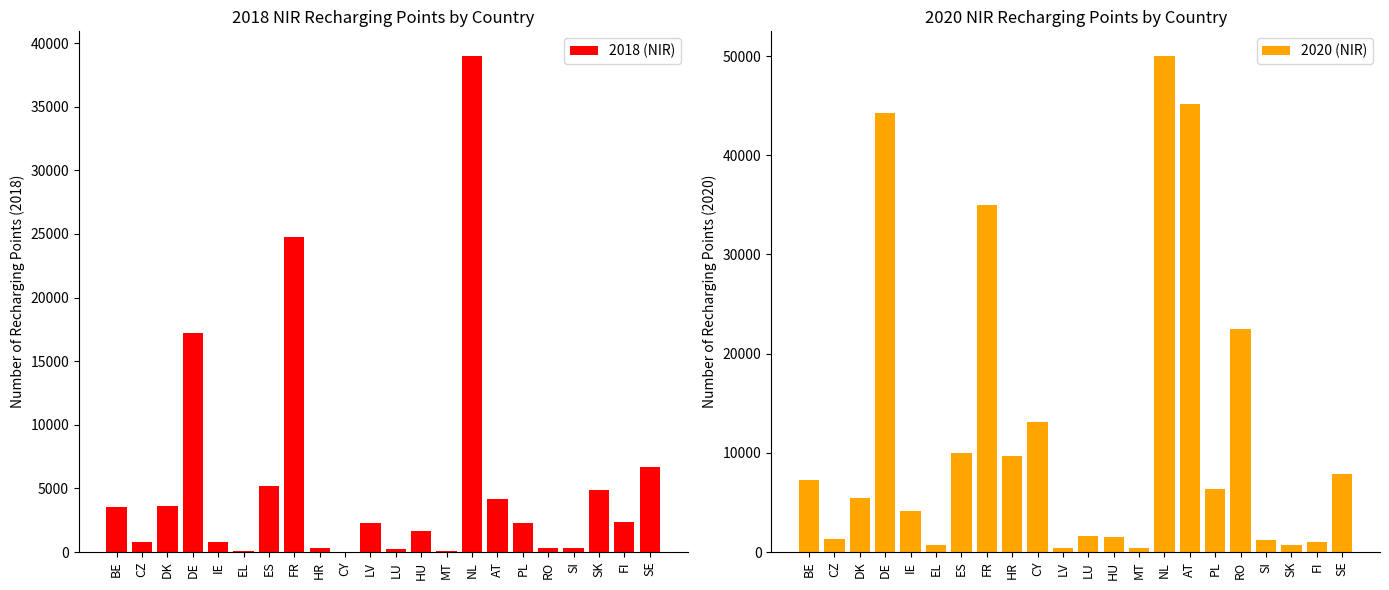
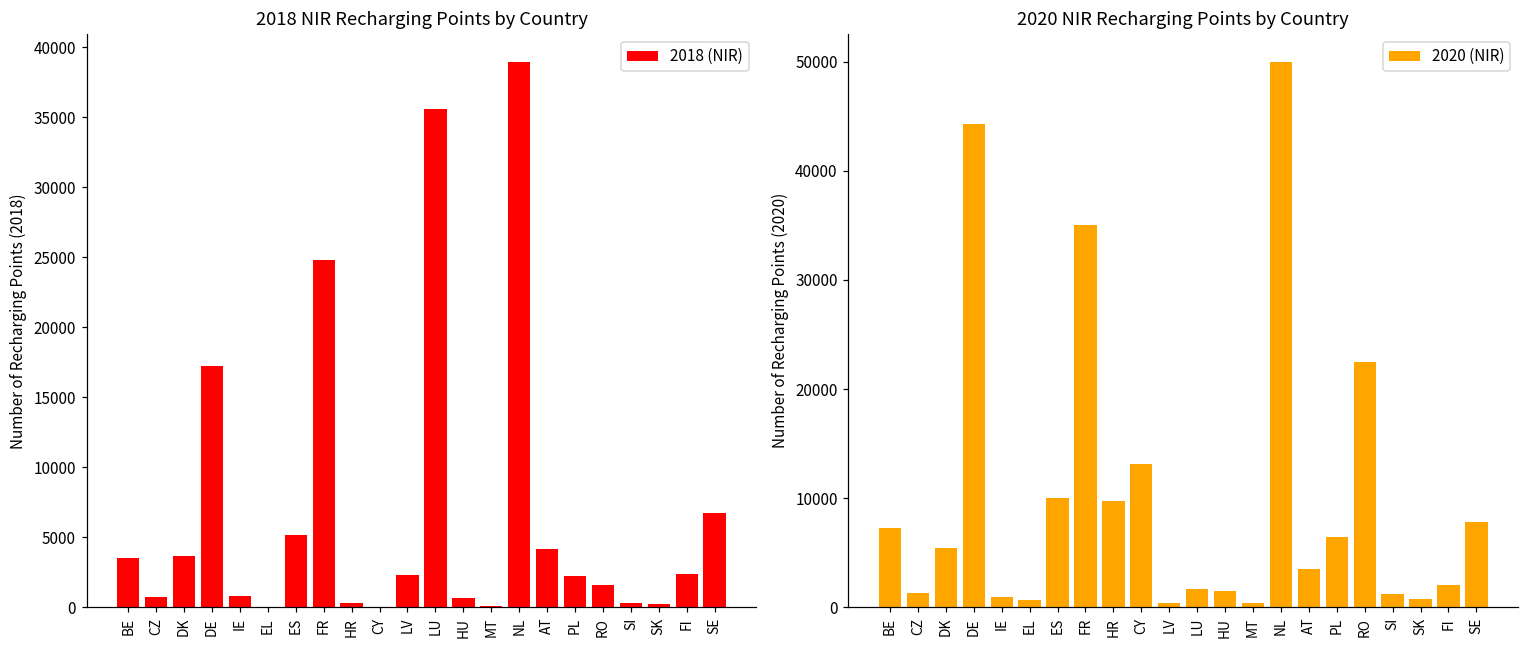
  {
    "2018 NIR Recharging Points by Country": {
      "BE": 3500,
      "CZ": 700,
      "DK": 3600,
      "DE": 17200,
      "IE": 800,
      "ES": 5200,
      "FR": 24800,
      "HR": 300,
      "LV": 2300,
-     "LU": 200,
-     "HU": 1700,
+     "LU": 35600,
+     "HU": 700,
      "NL": 39000,
      "AT": 4200,
      "PL": 2300,
-     "RO": 300,
+     "RO": 1600,
      "SI": 300,
-     "SK": 4900,
+     "SK": 200,
      "FI": 2400,
      "SE": 6700
    },
    "2020 NIR Recharging Points by Country": {
      "BE": 7000,
      "CZ": 1000,
      "DK": 5000,
      "DE": 44000,
-     "IE": 4000,
+     "IE": 1000,
      "EL": 1000,
      "ES": 10000,
      "FR": 35000,
      "HR": 10000,
      "CY": 13000,
      "LV": 0,
      "LU": 2000,
      "HU": 2000,
      "MT": 0,
      "NL": 50000,
-     "AT": 45000,
+     "AT": 4000,
      "PL": 6000,
      "RO": 23000,
      "SI": 1000,
      "SK": 1000,
-     "FI": 1000,
+     "FI": 2000,
      "SE": 8000
    }
  }
